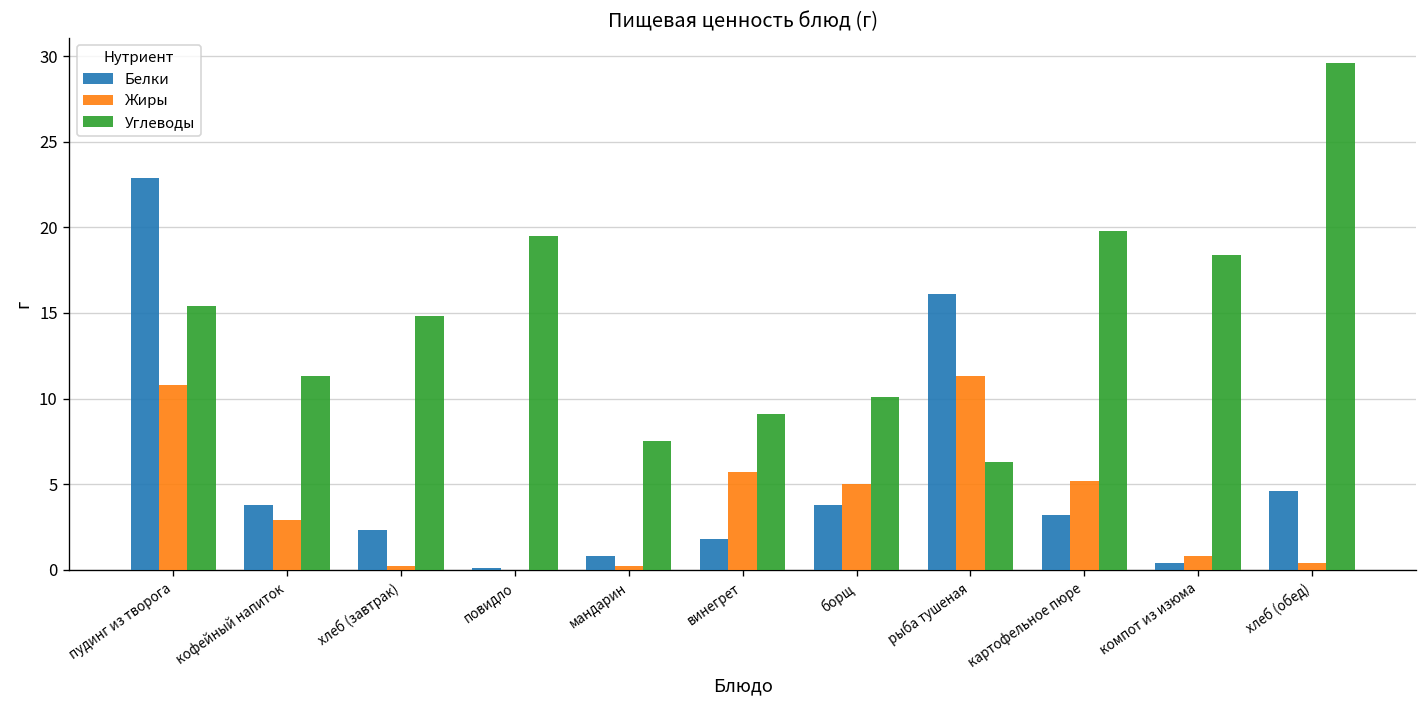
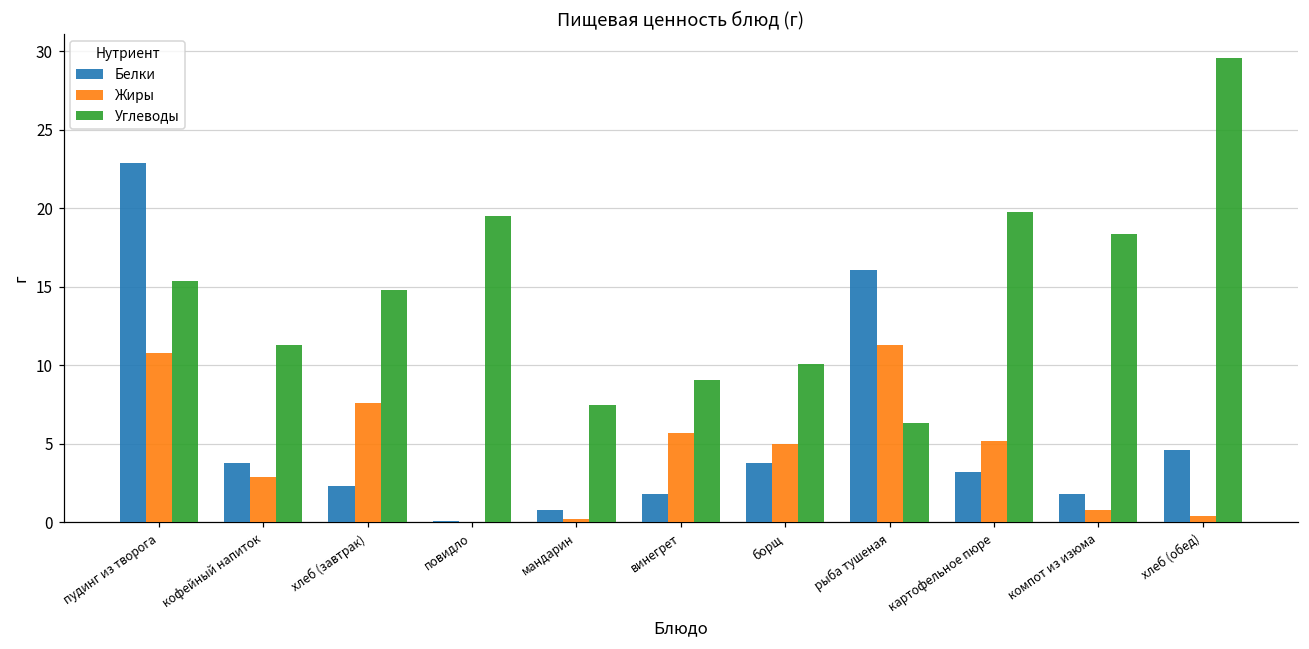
  {
    "Белки": {
      "пудинг из творога": 22.9,
      "кофейный напиток": 3.8,
      "хлеб (завтрак)": 2.3,
      "мандарин": 0.8,
      "винегрет": 1.8,
      "борщ": 3.8,
      "рыба тушеная": 16.1,
      "картофельное пюре": 3.2,
-     "компот из изюма": 0.4,
+     "компот из изюма": 1.8,
      "хлеб (обед)": 4.6
    },
    "Жиры": {
      "пудинг из творога": 10.8,
      "кофейный напиток": 2.9,
-     "хлеб (завтрак)": 0.2,
+     "хлеб (завтрак)": 7.6,
      "повидло": 0.0,
      "мандарин": 0.2,
      "винегрет": 5.7,
      "борщ": 5.0,
      "рыба тушеная": 11.3,
      "картофельное пюре": 5.2,
      "компот из изюма": 0.8,
      "хлеб (обед)": 0.4
    },
    "Углеводы": {
      "пудинг из творога": 15.4,
      "кофейный напиток": 11.3,
      "хлеб (завтрак)": 14.8,
      "повидло": 19.5,
      "мандарин": 7.5,
      "винегрет": 9.1,
      "борщ": 10.1,
      "рыба тушеная": 6.3,
      "картофельное пюре": 19.8,
      "компот из изюма": 18.4,
      "хлеб (обед)": 29.6
    }
  }
